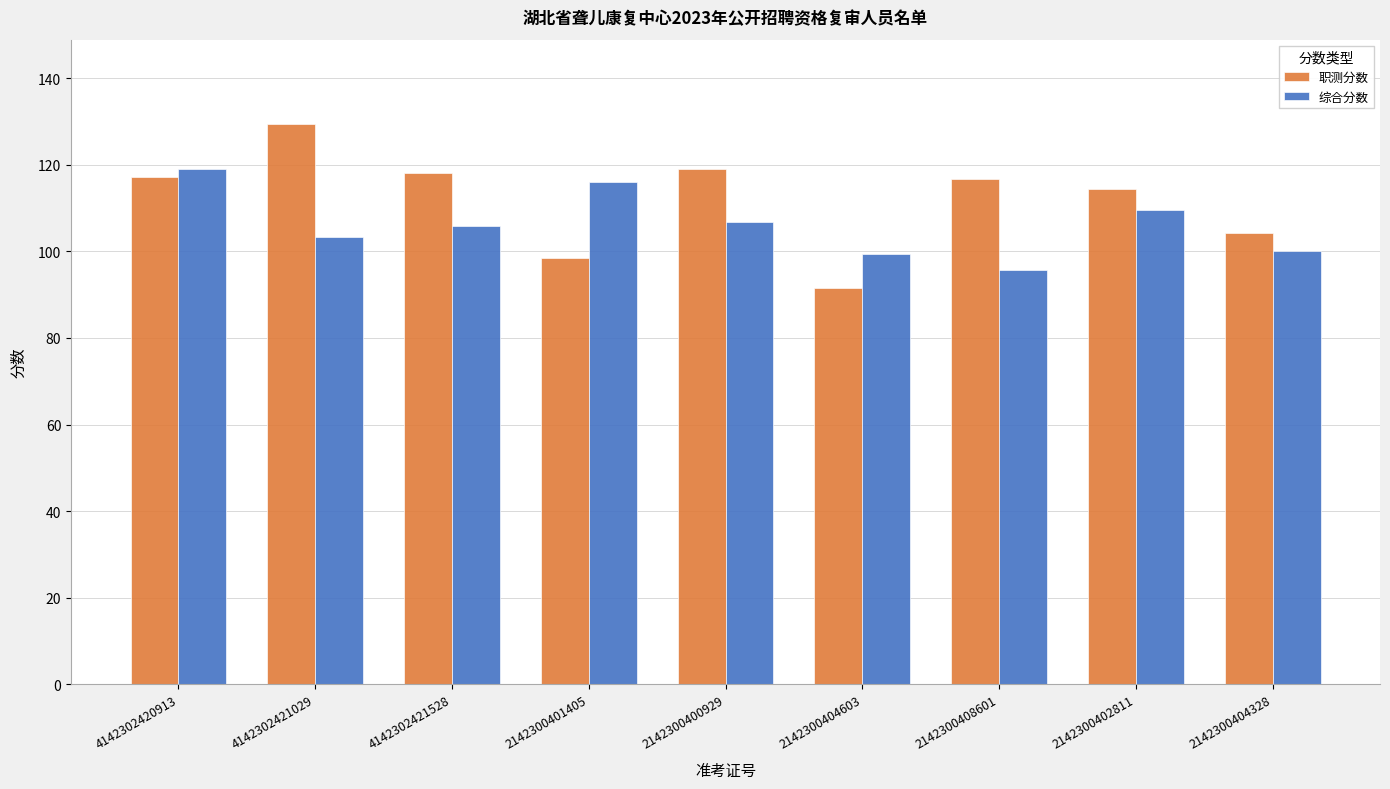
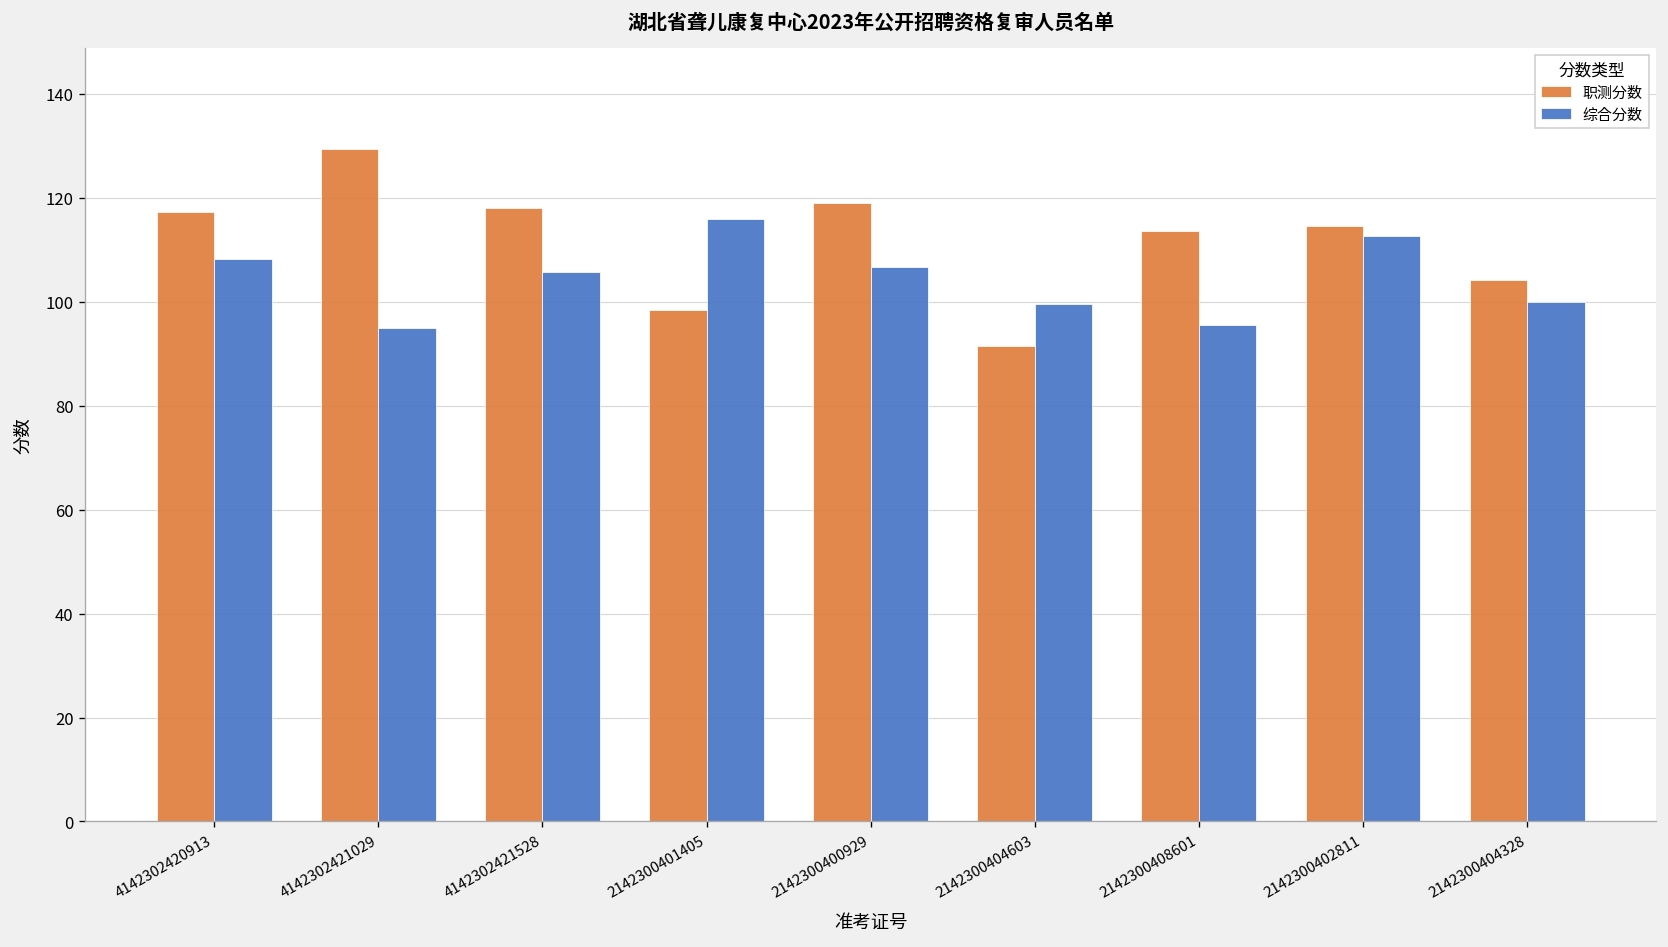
  {
    "职测分数": {
      "4142302420913": 117,
      "4142302421029": 129,
      "4142302421528": 118,
      "2142300401405": 98,
      "2142300400929": 119,
      "2142300404603": 91,
-     "2142300408601": 117,
+     "2142300408601": 114,
      "2142300402811": 115,
      "2142300404328": 104
    },
    "综合分数": {
-     "4142302420913": 119,
-     "4142302421029": 103,
+     "4142302420913": 108,
+     "4142302421029": 95,
      "4142302421528": 106,
      "2142300401405": 116,
      "2142300400929": 107,
      "2142300404603": 100,
      "2142300408601": 96,
-     "2142300402811": 110,
+     "2142300402811": 113,
      "2142300404328": 100
    }
  }
